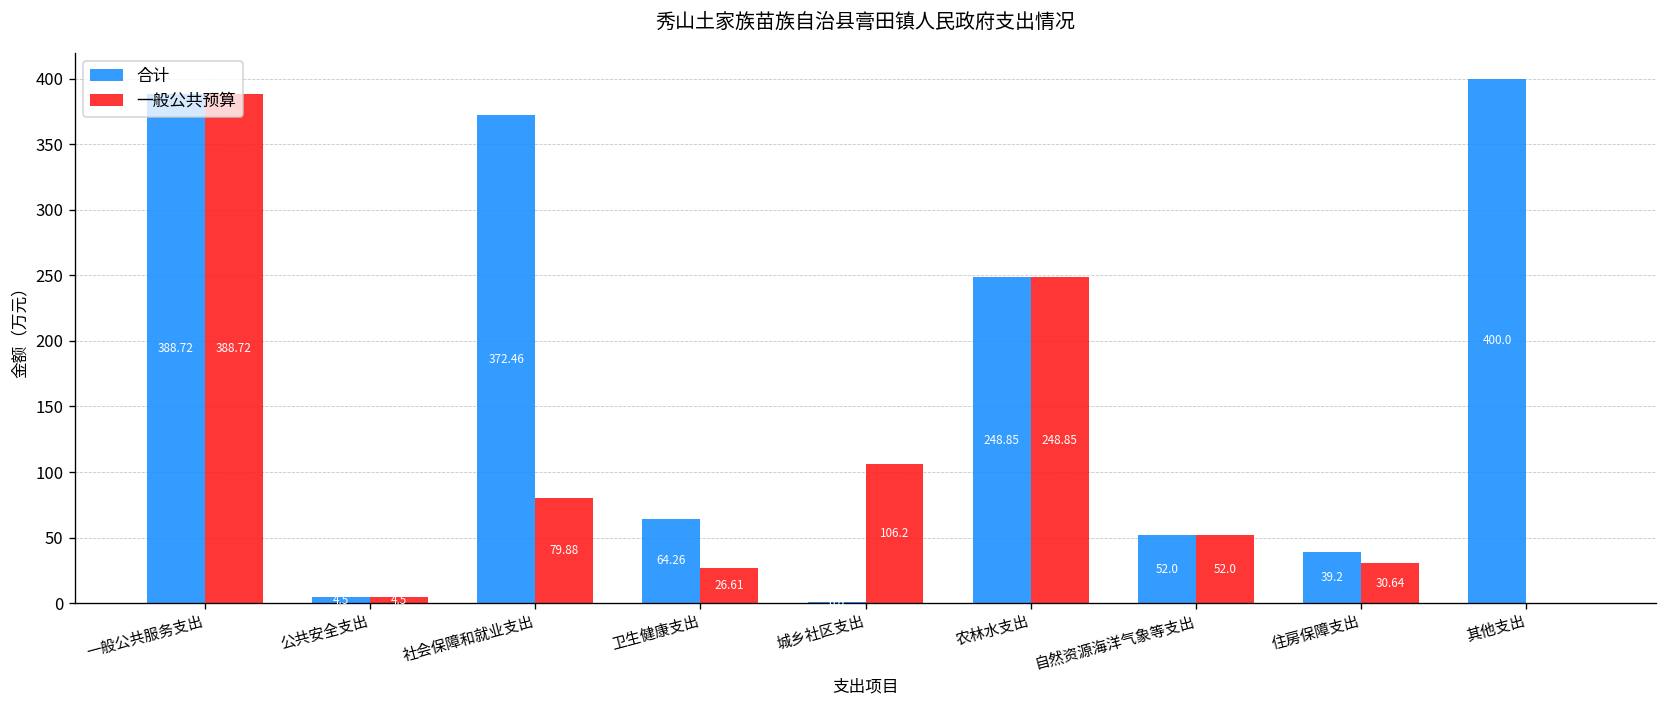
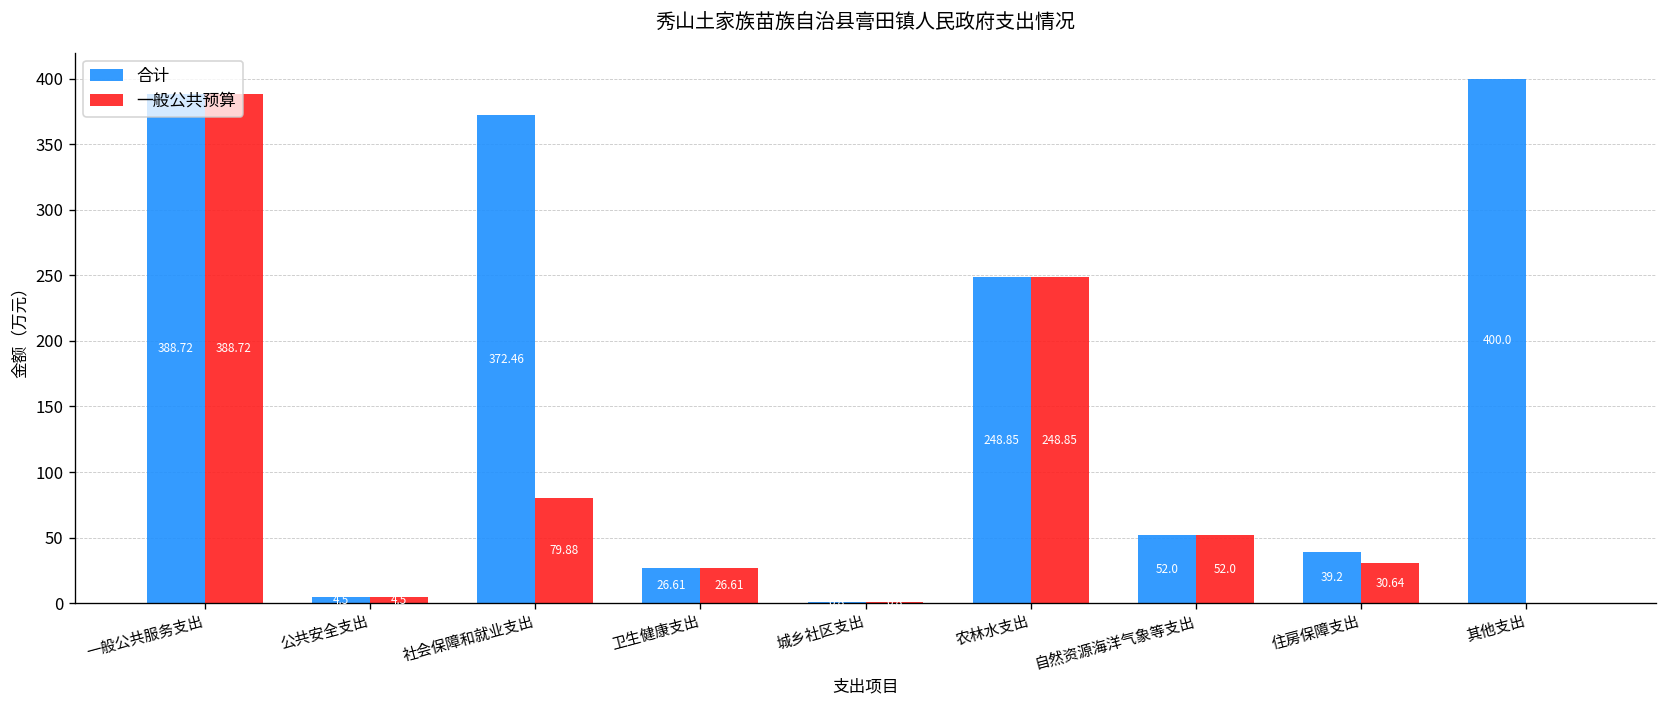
  {
    "合计": {
      "公共安全支出": 4.5,
      "社会保障和就业支出": 372.46,
-     "卫生健康支出": 64.26,
+     "卫生健康支出": 26.61,
      "农林水支出": 248.85,
      "自然资源海洋气象等支出": 52.0,
      "住房保障支出": 39.2,
      "其他支出": 400.0
    },
    "一般公共预算": {
-     "城乡社区支出": 106,
+     "城乡社区支出": 1,
      "其他支出": 0
    }
  }
